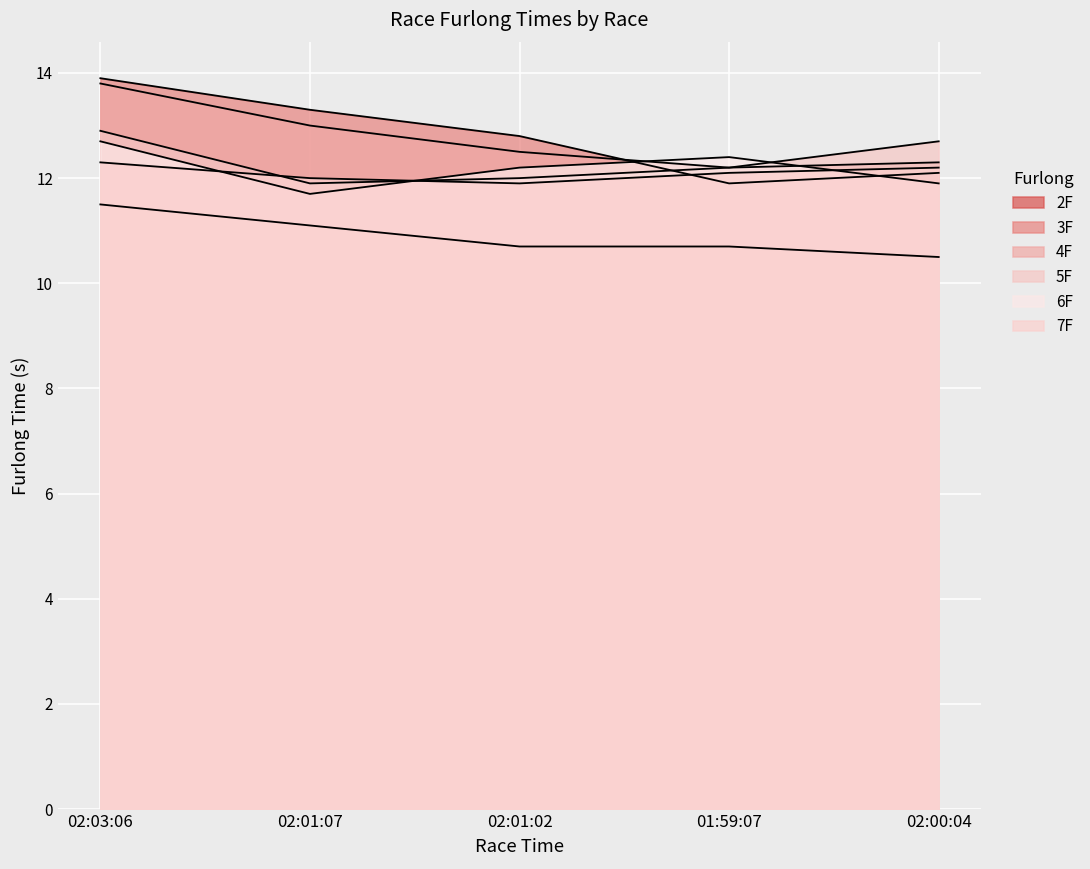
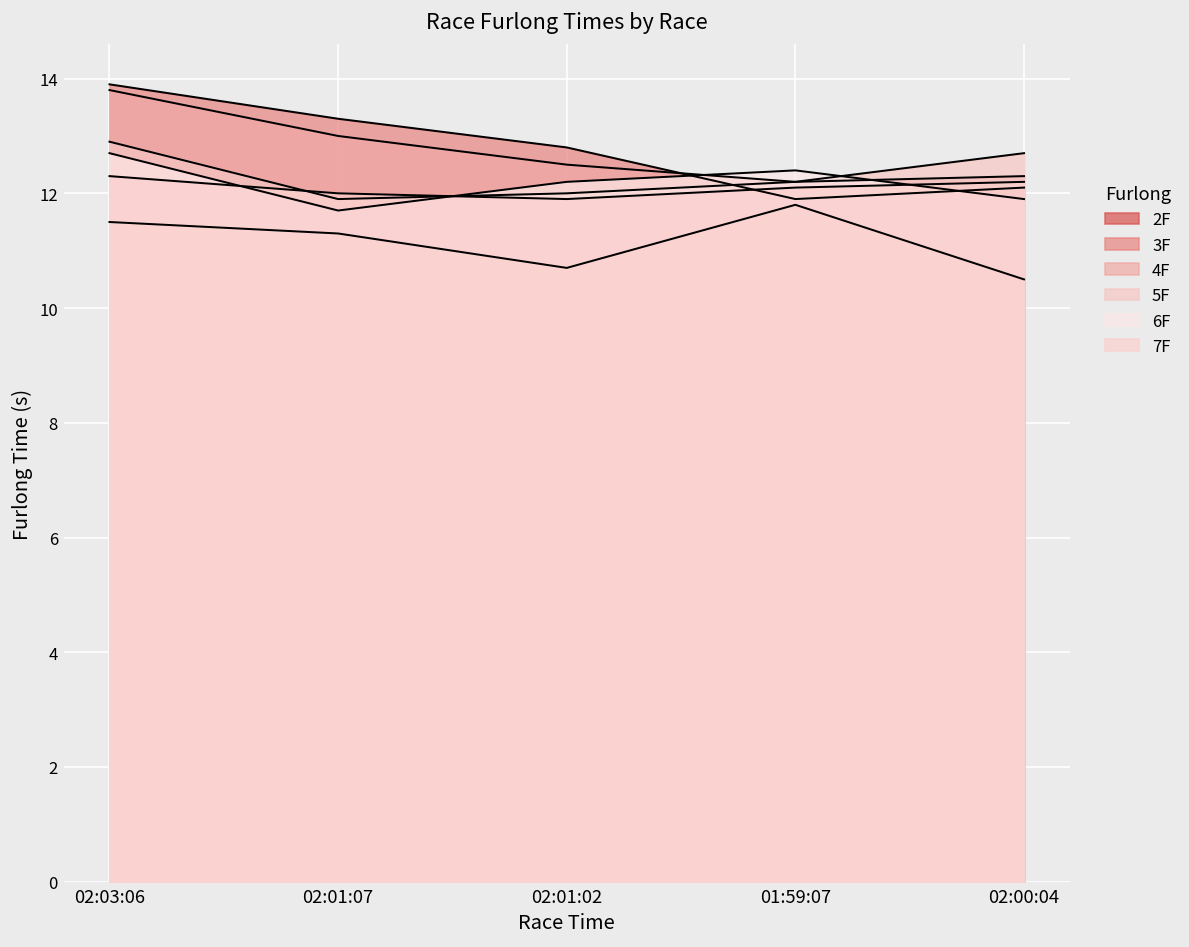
  {
    "2F": {
      "02:03:06": 11.5,
-     "02:01:07": 11.1,
+     "02:01:07": 11.3,
      "02:01:02": 10.7,
-     "01:59:07": 10.7,
+     "01:59:07": 11.8,
      "02:00:04": 10.5
    }
  }
